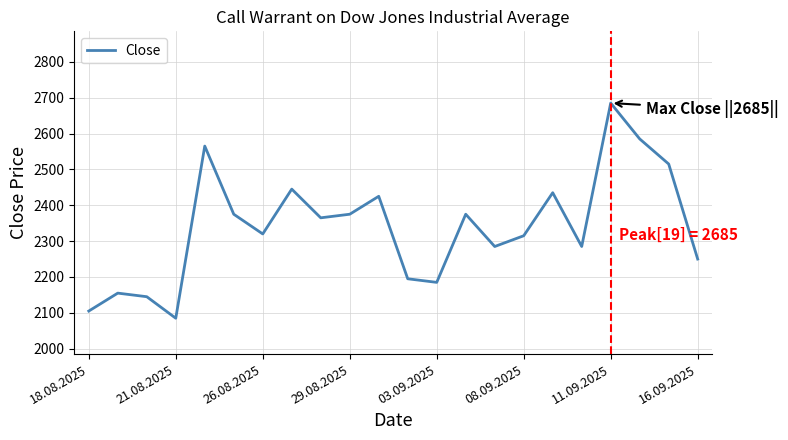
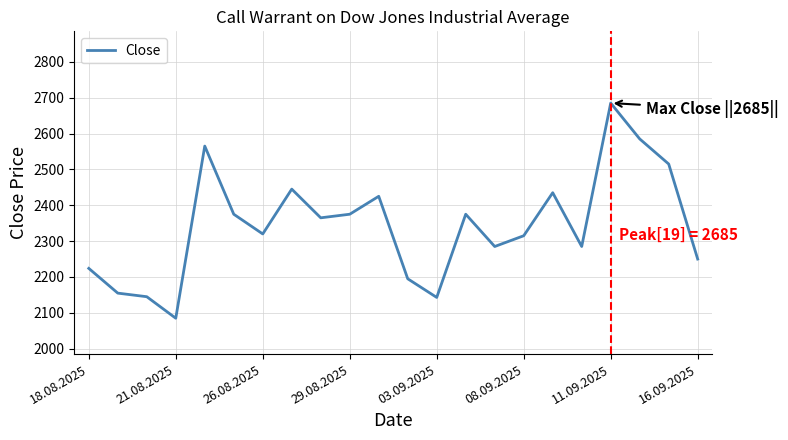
  {
-   "18.08.2025": 2110,
+   "18.08.2025": 2220,
    "21.08.2025": 2090,
    "26.08.2025": 2320,
    "29.08.2025": 2380,
-   "03.09.2025": 2190,
+   "03.09.2025": 2140,
    "08.09.2025": 2320
  }
